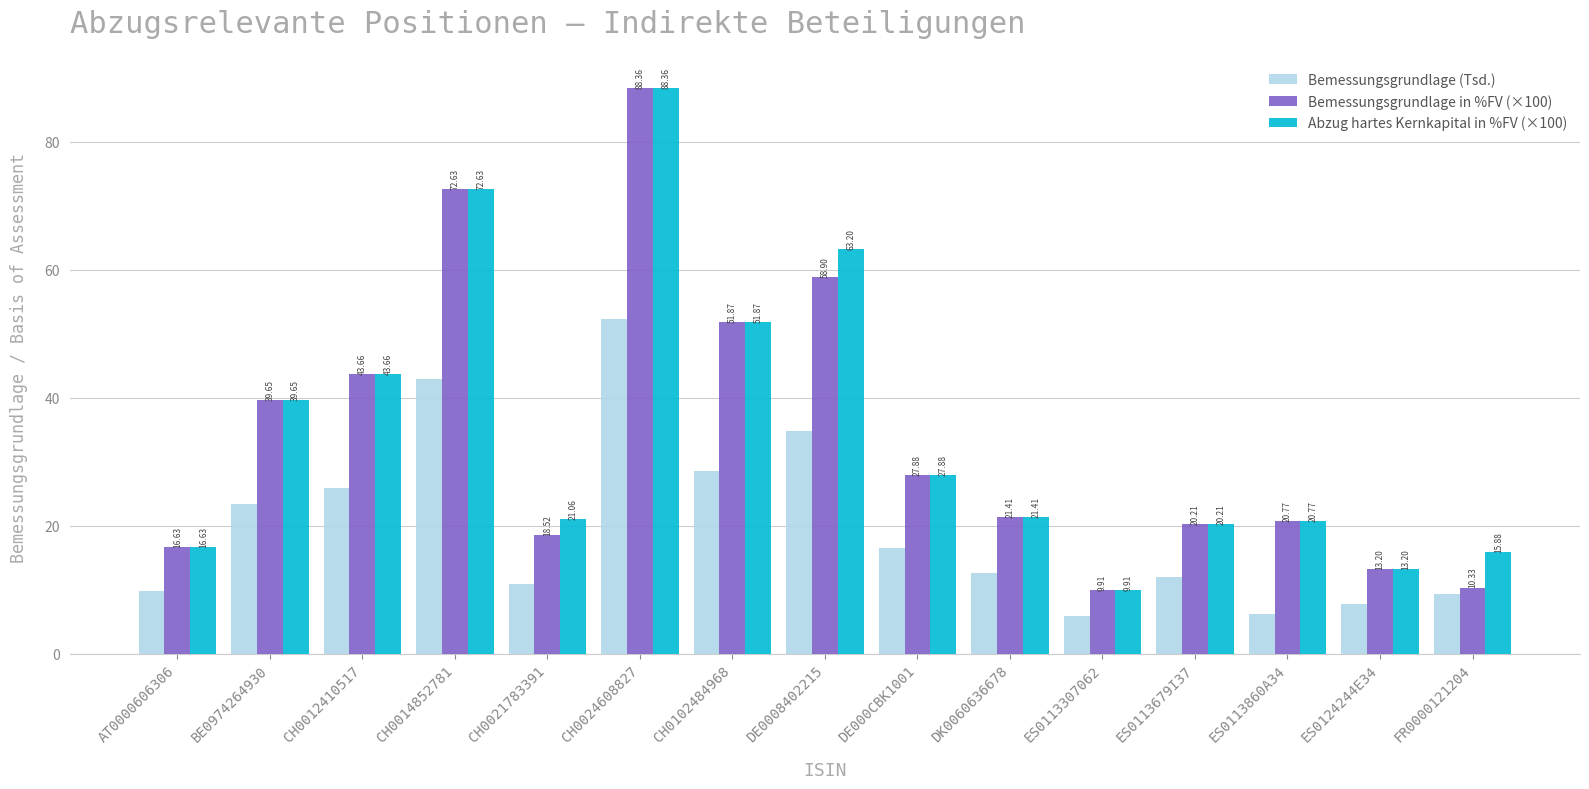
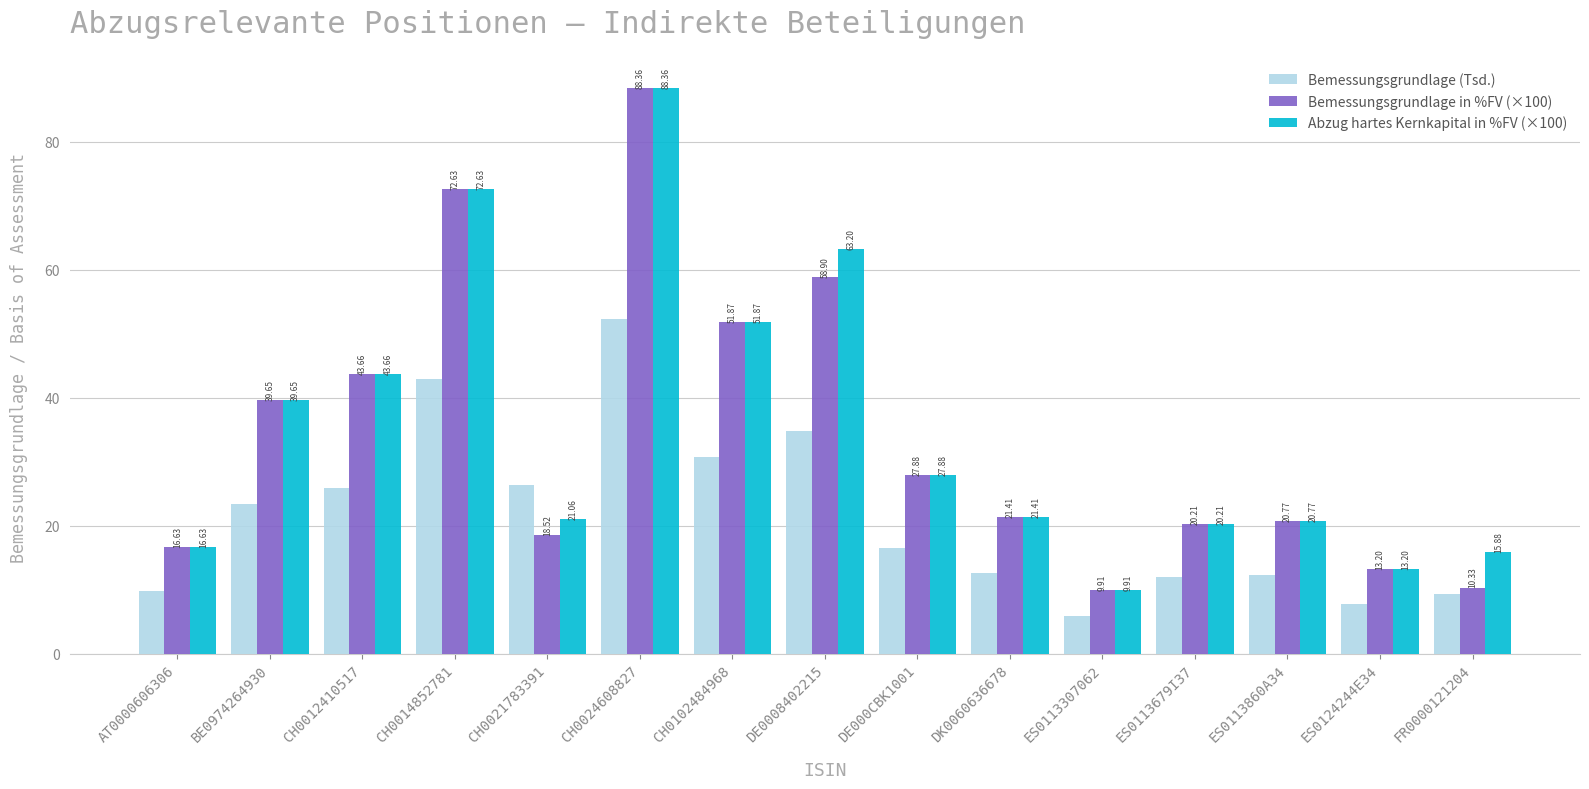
  {
    "Bemessungsgrundlage (Tsd.)": {
      "AT0000606306": 10,
      "BE0974264930": 23,
      "CH0012410517": 26,
      "CH0014852781": 43,
-     "CH0021783391": 11,
+     "CH0021783391": 26,
      "CH0024608827": 52,
-     "CH0102484968": 29,
+     "CH0102484968": 31,
      "DE0008402215": 35,
      "DE000CBK1001": 16,
      "DK0060636678": 13,
      "ES0113307062": 6,
      "ES0113679I37": 12,
-     "ES0113860A34": 6,
+     "ES0113860A34": 12,
      "ES0124244E34": 8,
      "FR0000121204": 9
    },
    "Bemessungsgrundlage in %FV (×100)": {
      "AT0000606306": 16.63,
      "BE0974264930": 39.65,
      "CH0012410517": 43.66,
      "CH0014852781": 72.63,
      "CH0021783391": 18.52,
      "CH0024608827": 88.36,
      "CH0102484968": 51.87,
      "DE0008402215": 58.90,
      "DE000CBK1001": 27.88,
      "DK0060636678": 21.41,
      "ES0113307062": 9.91,
      "ES0113679I37": 20.21,
      "ES0113860A34": 20.77,
      "ES0124244E34": 13.20,
      "FR0000121204": 10.33
    },
    "Abzug hartes Kernkapital in %FV (×100)": {
      "AT0000606306": 16.63,
      "BE0974264930": 39.65,
      "CH0012410517": 43.66,
      "CH0014852781": 72.63,
      "CH0021783391": 21.06,
      "CH0024608827": 88.36,
      "CH0102484968": 51.87,
      "DE0008402215": 63.20,
      "DE000CBK1001": 27.88,
      "DK0060636678": 21.41,
      "ES0113307062": 9.91,
      "ES0113679I37": 20.21,
      "ES0113860A34": 20.77,
      "ES0124244E34": 13.20,
      "FR0000121204": 15.88
    }
  }
